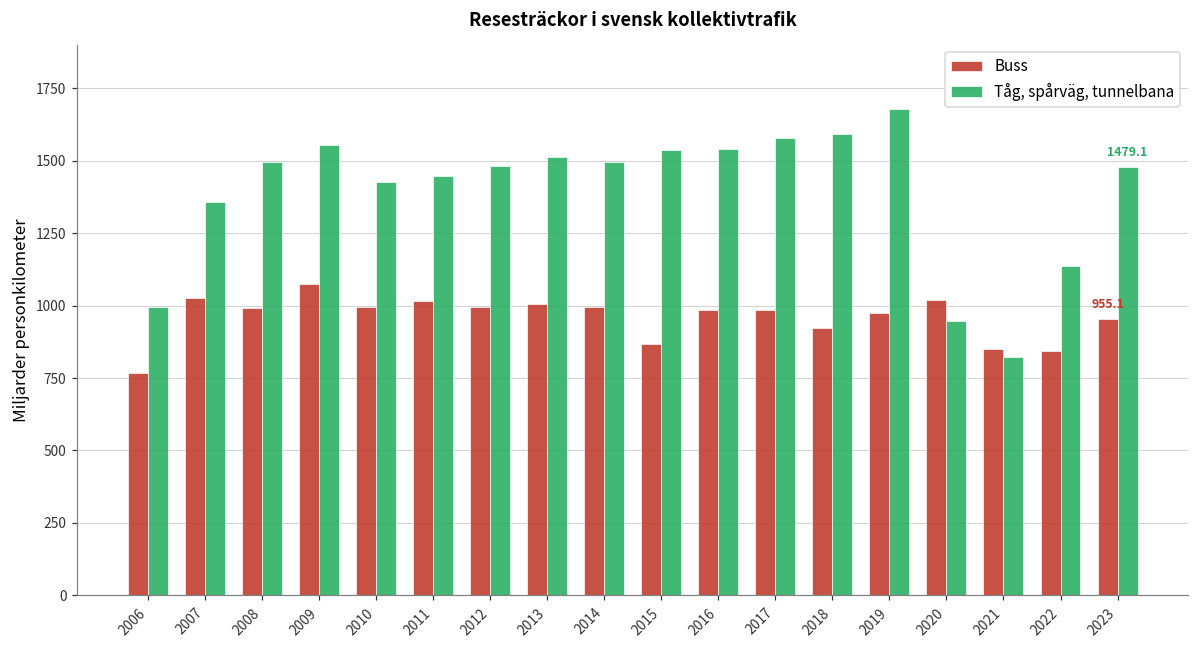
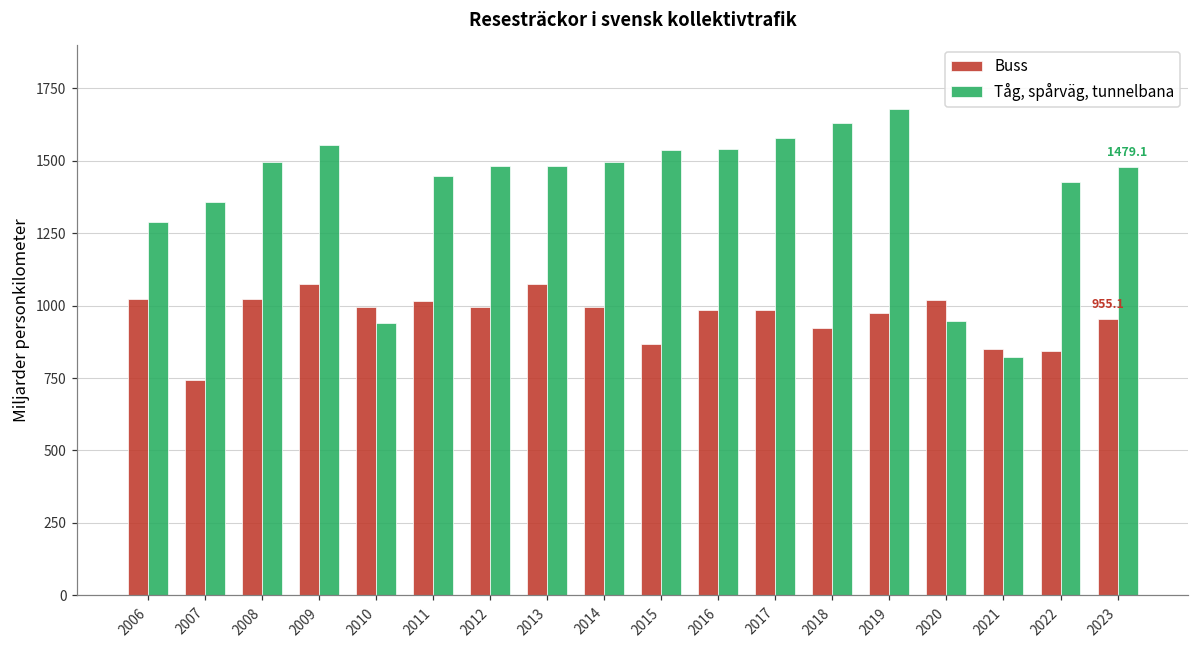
  {
    "Buss": {
-     "2006": 770,
-     "2007": 1030,
-     "2008": 990,
+     "2006": 1020,
+     "2007": 740,
+     "2008": 1020,
      "2009": 1070,
      "2010": 1000,
      "2011": 1020,
      "2012": 1000,
-     "2013": 1010,
+     "2013": 1070,
      "2014": 990,
      "2015": 870,
      "2016": 990,
      "2017": 990,
      "2018": 920,
      "2019": 970,
      "2020": 1020,
      "2021": 850,
      "2022": 840
    },
    "Tåg, spårväg, tunnelbana": {
-     "2006": 990,
+     "2006": 1290,
      "2007": 1360,
      "2008": 1490,
      "2009": 1550,
-     "2010": 1430,
+     "2010": 940,
      "2011": 1450,
      "2012": 1480,
-     "2013": 1510,
+     "2013": 1480,
      "2014": 1490,
      "2015": 1540,
      "2016": 1540,
      "2017": 1580,
-     "2018": 1590,
+     "2018": 1630,
      "2019": 1680,
      "2020": 950,
      "2021": 820,
-     "2022": 1140
+     "2022": 1430
    }
  }
